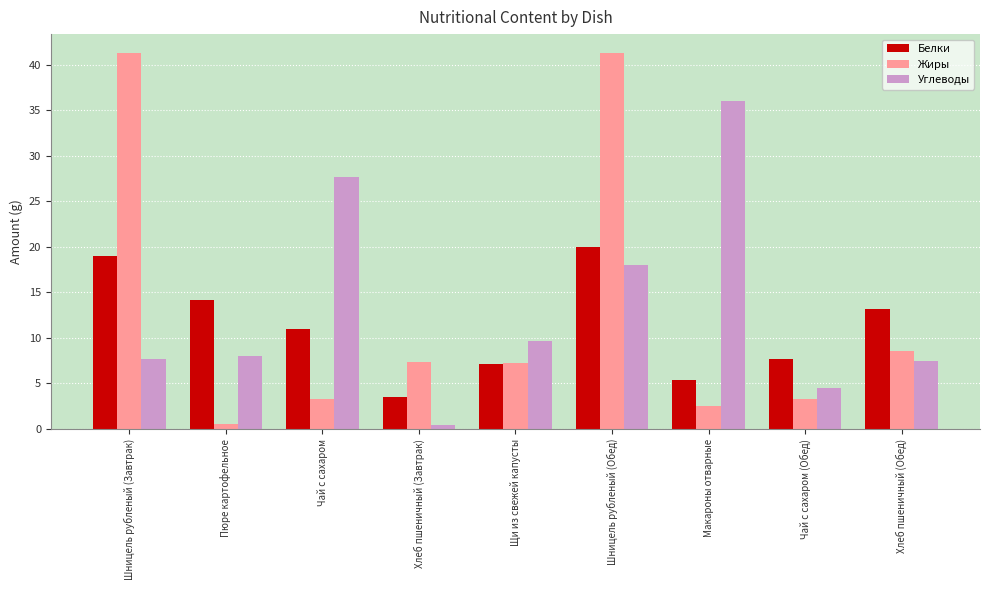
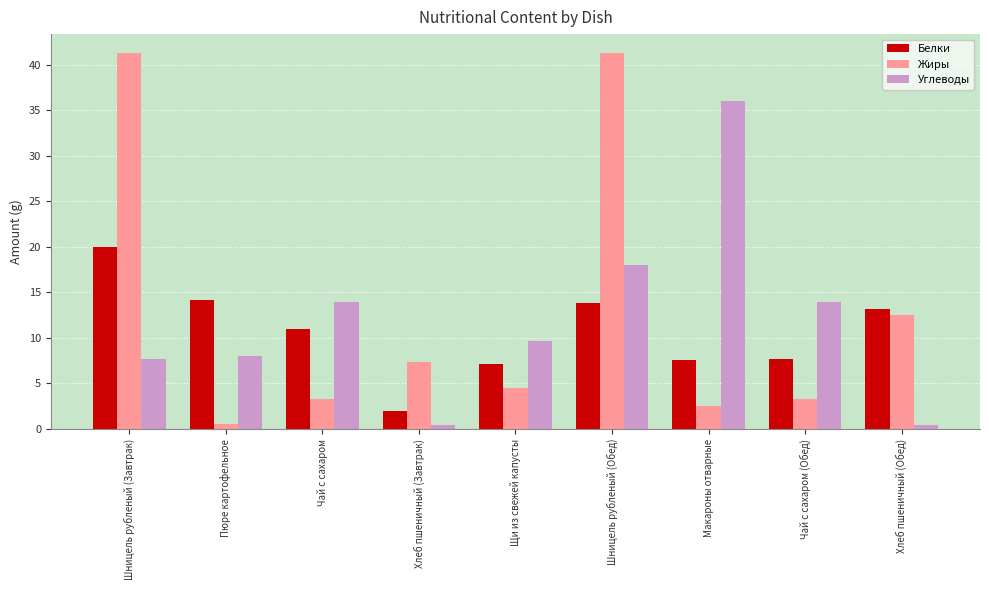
  {
    "Белки": {
-     "Шницель рубленый (Завтрак)": 19,
+     "Шницель рубленый (Завтрак)": 20,
      "Пюре картофельное": 14,
      "Чай с сахаром": 11,
-     "Хлеб пшеничный (Завтрак)": 4,
+     "Хлеб пшеничный (Завтрак)": 2,
      "Щи из свежей капусты": 7,
-     "Шницель рубленый (Обед)": 20,
-     "Макароны отварные": 5,
+     "Шницель рубленый (Обед)": 14,
+     "Макароны отварные": 8,
      "Чай с сахаром (Обед)": 8,
      "Хлеб пшеничный (Обед)": 13
    },
    "Жиры": {
      "Шницель рубленый (Завтрак)": 41,
      "Пюре картофельное": 1,
      "Чай с сахаром": 3,
      "Хлеб пшеничный (Завтрак)": 7,
-     "Щи из свежей капусты": 7,
+     "Щи из свежей капусты": 4,
      "Шницель рубленый (Обед)": 41,
      "Макароны отварные": 3,
      "Чай с сахаром (Обед)": 3,
-     "Хлеб пшеничный (Обед)": 9
+     "Хлеб пшеничный (Обед)": 13
    },
    "Углеводы": {
      "Шницель рубленый (Завтрак)": 8,
      "Пюре картофельное": 8,
-     "Чай с сахаром": 28,
+     "Чай с сахаром": 14,
      "Хлеб пшеничный (Завтрак)": 0,
      "Щи из свежей капусты": 10,
      "Шницель рубленый (Обед)": 18,
      "Макароны отварные": 36,
-     "Чай с сахаром (Обед)": 5,
-     "Хлеб пшеничный (Обед)": 7
+     "Чай с сахаром (Обед)": 14,
+     "Хлеб пшеничный (Обед)": 0
    }
  }
